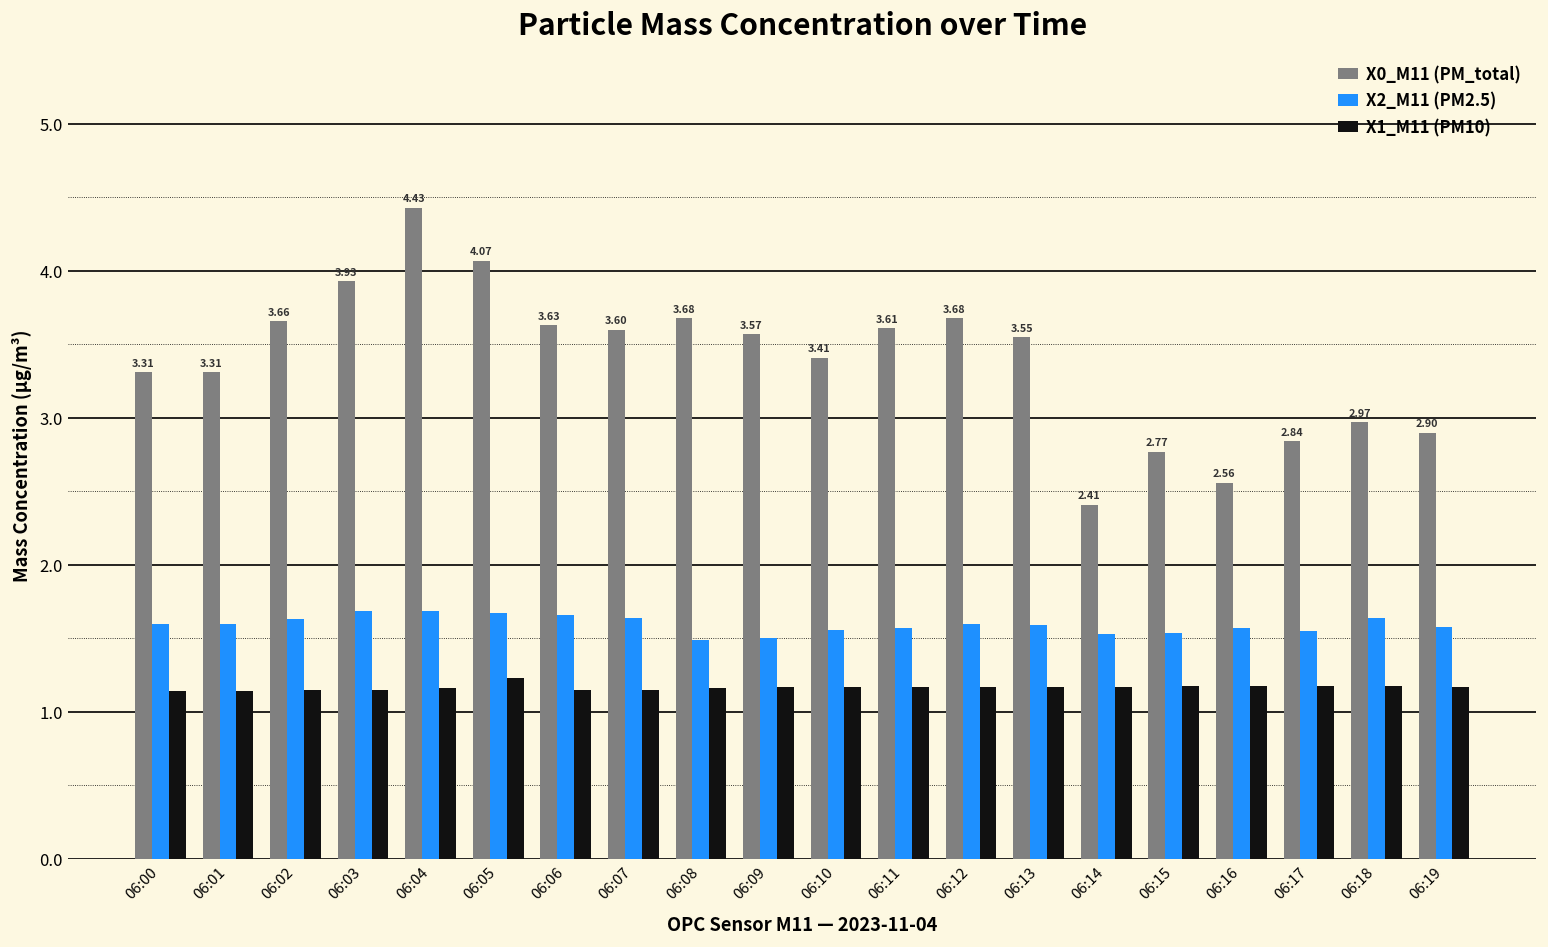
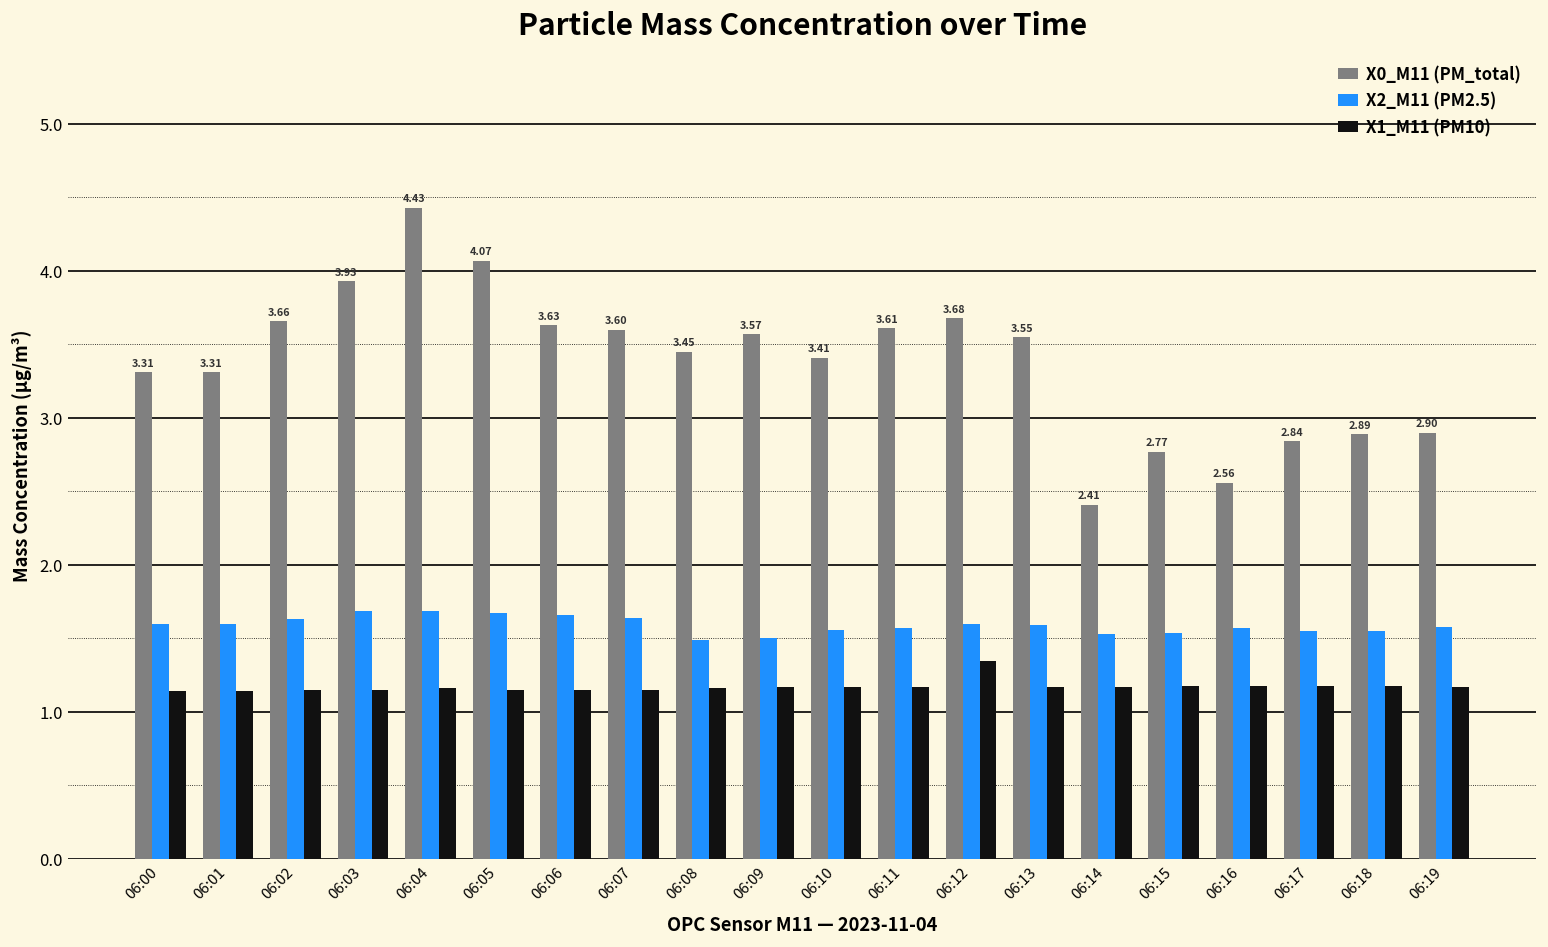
  {
    "X0_M11 (PM_total)": {
      "06:00": 3.31,
      "06:01": 3.31,
      "06:02": 3.66,
      "06:03": 3.93,
      "06:04": 4.43,
      "06:05": 4.07,
      "06:06": 3.63,
      "06:07": 3.60,
-     "06:08": 3.68,
+     "06:08": 3.45,
      "06:09": 3.57,
      "06:10": 3.41,
      "06:11": 3.61,
      "06:12": 3.68,
      "06:13": 3.55,
      "06:14": 2.41,
      "06:15": 2.77,
      "06:16": 2.56,
      "06:17": 2.84,
-     "06:18": 2.97,
+     "06:18": 2.89,
      "06:19": 2.90
    },
    "X2_M11 (PM2.5)": {
      "06:00": 1.60,
      "06:01": 1.60,
      "06:02": 1.63,
      "06:03": 1.69,
      "06:04": 1.69,
      "06:05": 1.67,
      "06:06": 1.66,
      "06:07": 1.64,
      "06:08": 1.49,
      "06:09": 1.50,
      "06:10": 1.56,
      "06:11": 1.57,
      "06:12": 1.60,
      "06:13": 1.59,
      "06:14": 1.53,
      "06:15": 1.54,
      "06:16": 1.57,
      "06:17": 1.55,
-     "06:18": 1.64,
+     "06:18": 1.55,
      "06:19": 1.58
    },
    "X1_M11 (PM10)": {
      "06:00": 1.14,
      "06:01": 1.14,
      "06:02": 1.15,
      "06:03": 1.15,
      "06:04": 1.16,
-     "06:05": 1.23,
+     "06:05": 1.15,
      "06:06": 1.15,
      "06:07": 1.15,
      "06:08": 1.16,
      "06:09": 1.17,
      "06:10": 1.17,
      "06:11": 1.17,
-     "06:12": 1.17,
+     "06:12": 1.35,
      "06:13": 1.17,
      "06:14": 1.17,
      "06:15": 1.18,
      "06:16": 1.18,
      "06:17": 1.18,
      "06:18": 1.18,
      "06:19": 1.17
    }
  }
